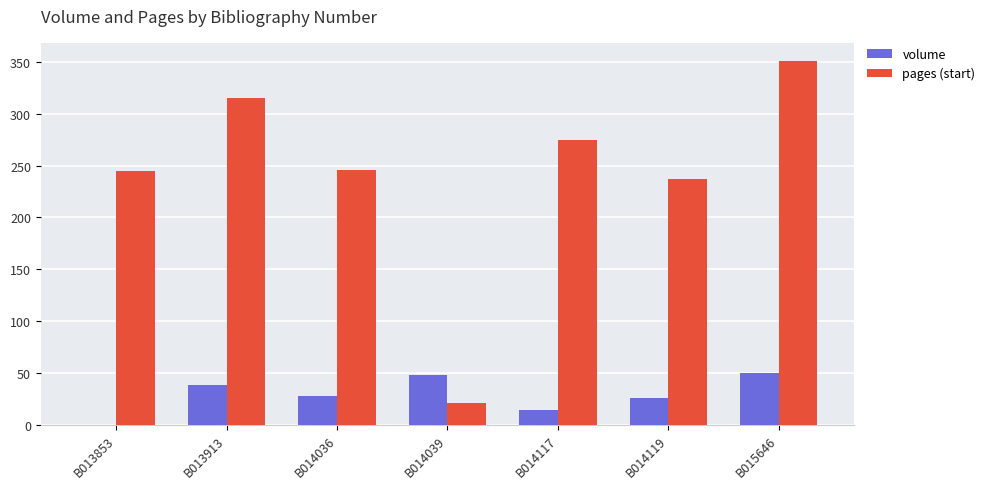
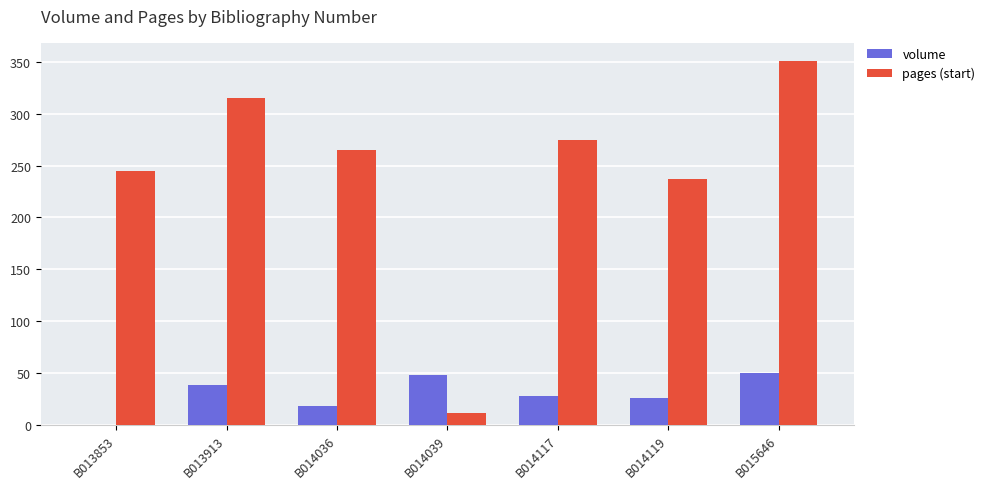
  {
    "volume": {
      "B013853": 0,
      "B013913": 38,
-     "B014036": 28,
+     "B014036": 18,
      "B014039": 48,
-     "B014117": 14,
+     "B014117": 28,
      "B014119": 26,
      "B015646": 50
    },
    "pages (start)": {
      "B013853": 245,
      "B013913": 315,
-     "B014036": 246,
-     "B014039": 21,
+     "B014036": 265,
+     "B014039": 11,
      "B014117": 275,
      "B014119": 237,
      "B015646": 351
    }
  }
